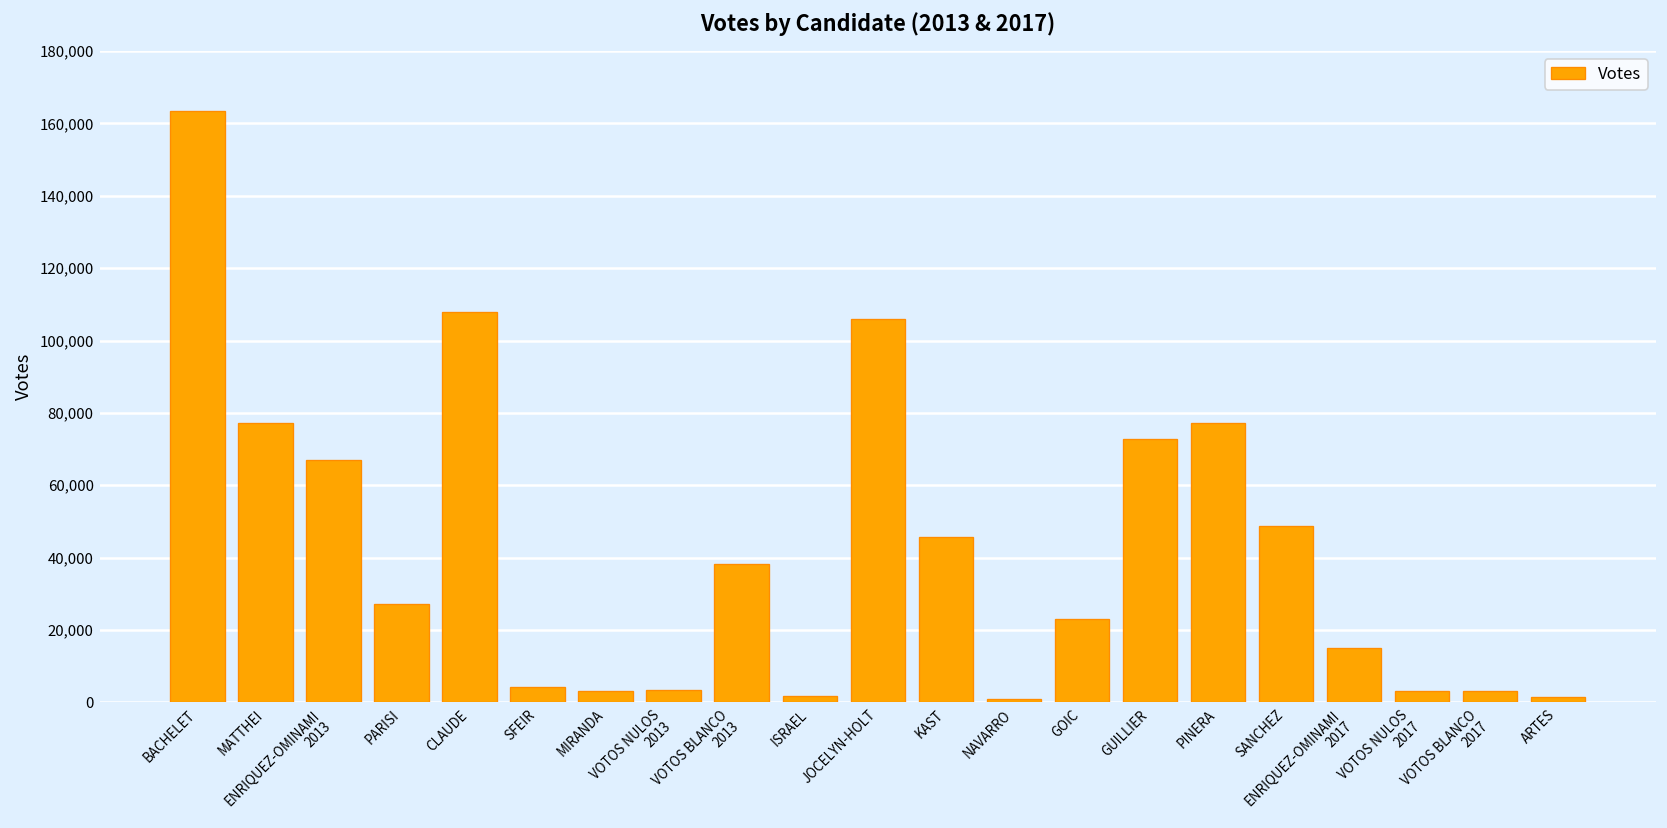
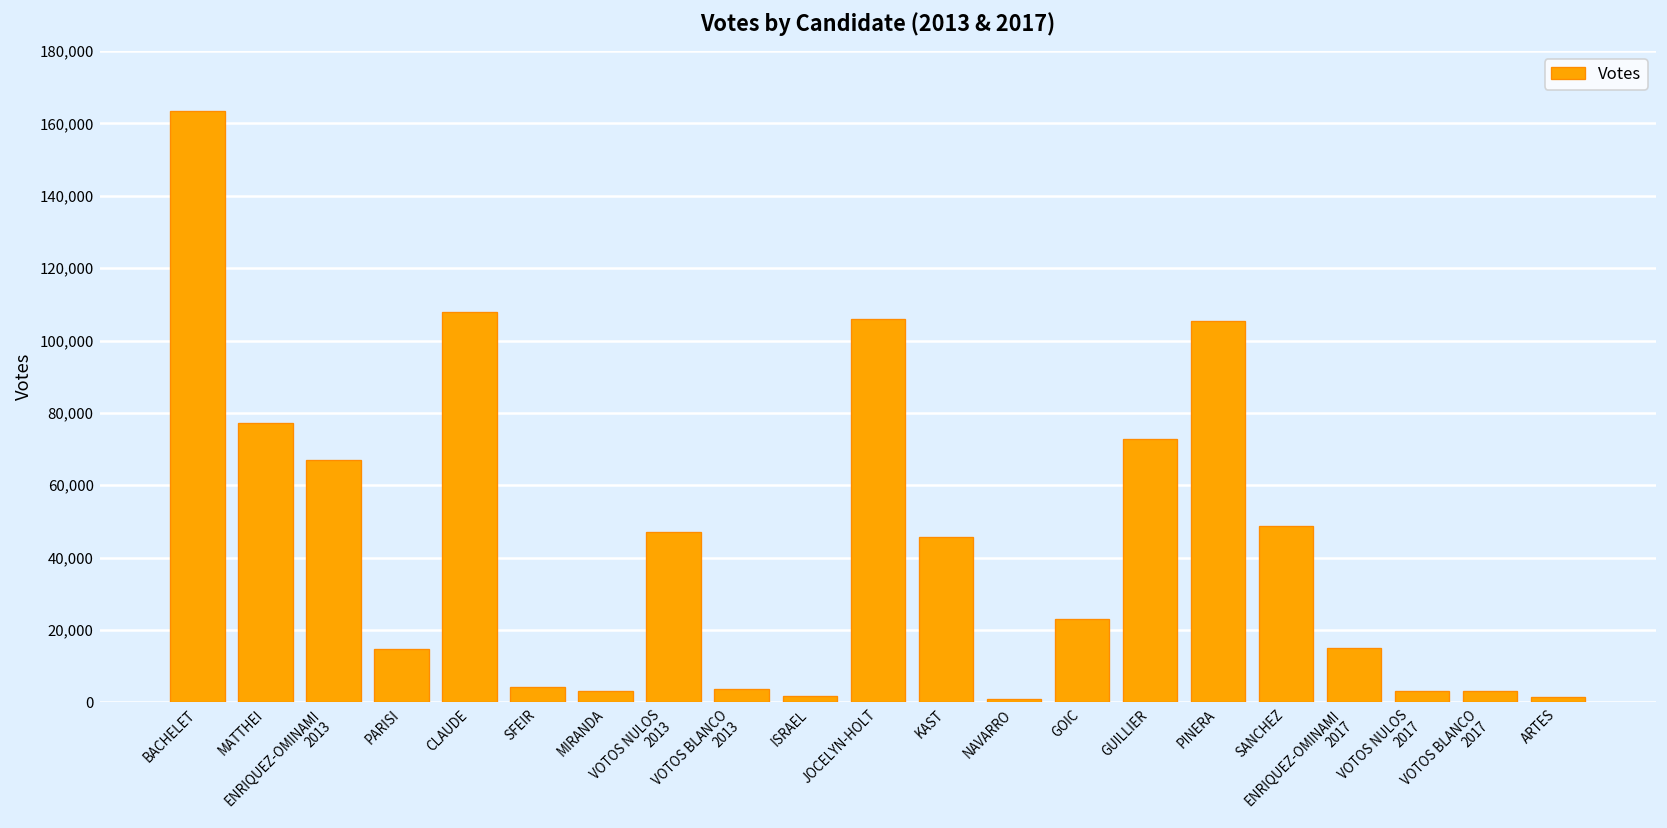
  {
    "BACHELET": "164,000",
    "MATTHEI": "77,000",
    "ENRIQUEZ-OMINAMI 2013": "67,000",
-   "PARISI": "27,000",
+   "PARISI": "15,000",
    "CLAUDE": "108,000",
    "SFEIR": "4,000",
    "MIRANDA": "3,000",
-   "VOTOS NULOS 2013": "3,000",
-   "VOTOS BLANCO 2013": "38,000",
+   "VOTOS NULOS 2013": "47,000",
+   "VOTOS BLANCO 2013": "4,000",
    "ISRAEL": "2,000",
    "JOCELYN-HOLT": "106,000",
    "KAST": "46,000",
    "NAVARRO": "1,000",
    "GOIC": "23,000",
    "GUILLIER": "73,000",
-   "PINERA": "77,000",
+   "PINERA": "105,000",
    "SANCHEZ": "49,000",
    "ENRIQUEZ-OMINAMI 2017": "15,000",
    "VOTOS NULOS 2017": "3,000",
    "VOTOS BLANCO 2017": "3,000",
    "ARTES": "2,000"
  }
